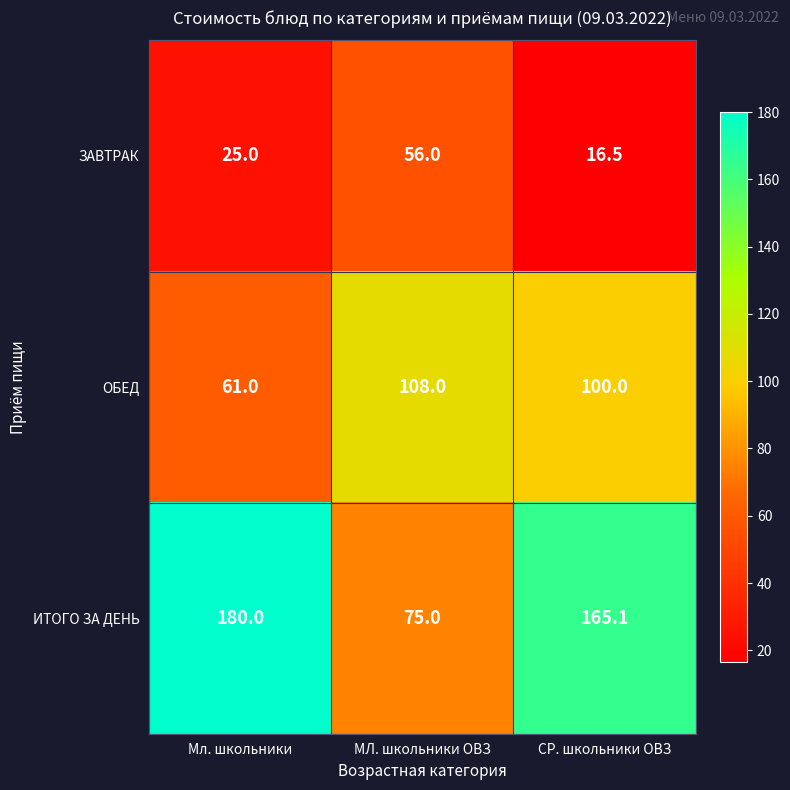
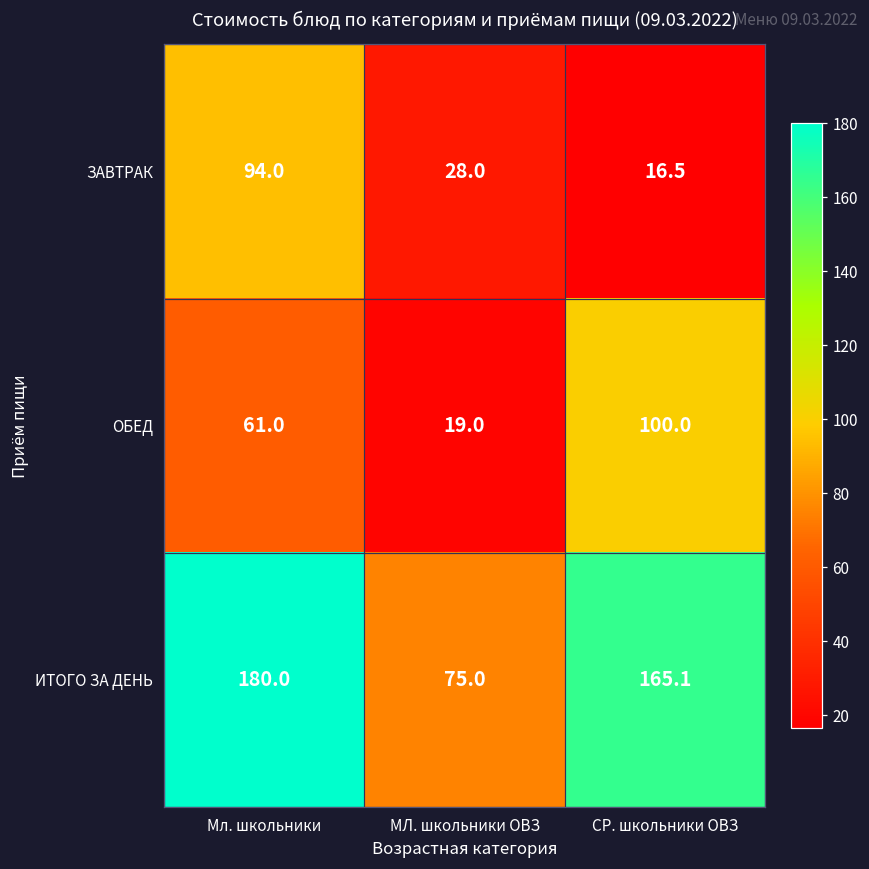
  {
    "ЗАВТРАК": {
-     "Мл. школьники": 25.0,
-     "МЛ. школьники ОВЗ": 56.0,
+     "Мл. школьники": 94.0,
+     "МЛ. школьники ОВЗ": 28.0,
      "СР. школьники ОВЗ": 16.5
    },
    "ОБЕД": {
      "Мл. школьники": 61.0,
-     "МЛ. школьники ОВЗ": 108.0,
+     "МЛ. школьники ОВЗ": 19.0,
      "СР. школьники ОВЗ": 100.0
    },
    "ИТОГО ЗА ДЕНЬ": {
      "Мл. школьники": 180.0,
      "МЛ. школьники ОВЗ": 75.0,
      "СР. школьники ОВЗ": 165.1
    }
  }
